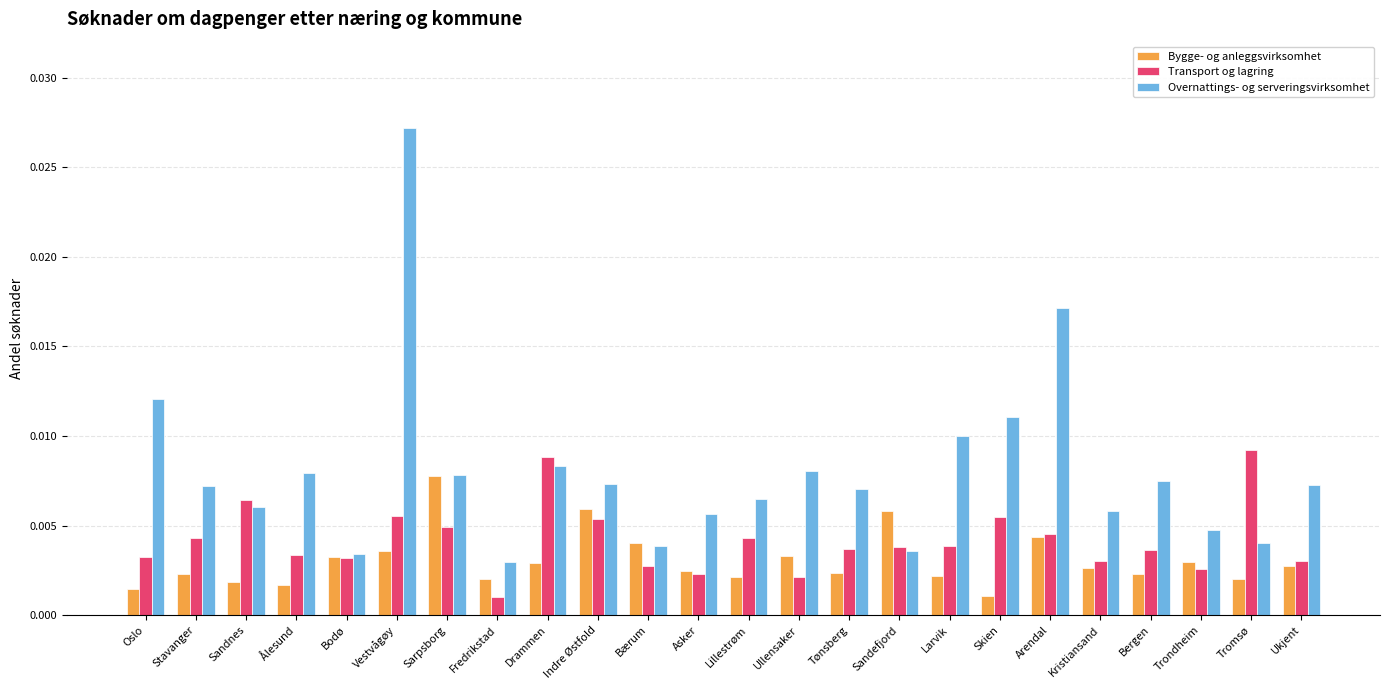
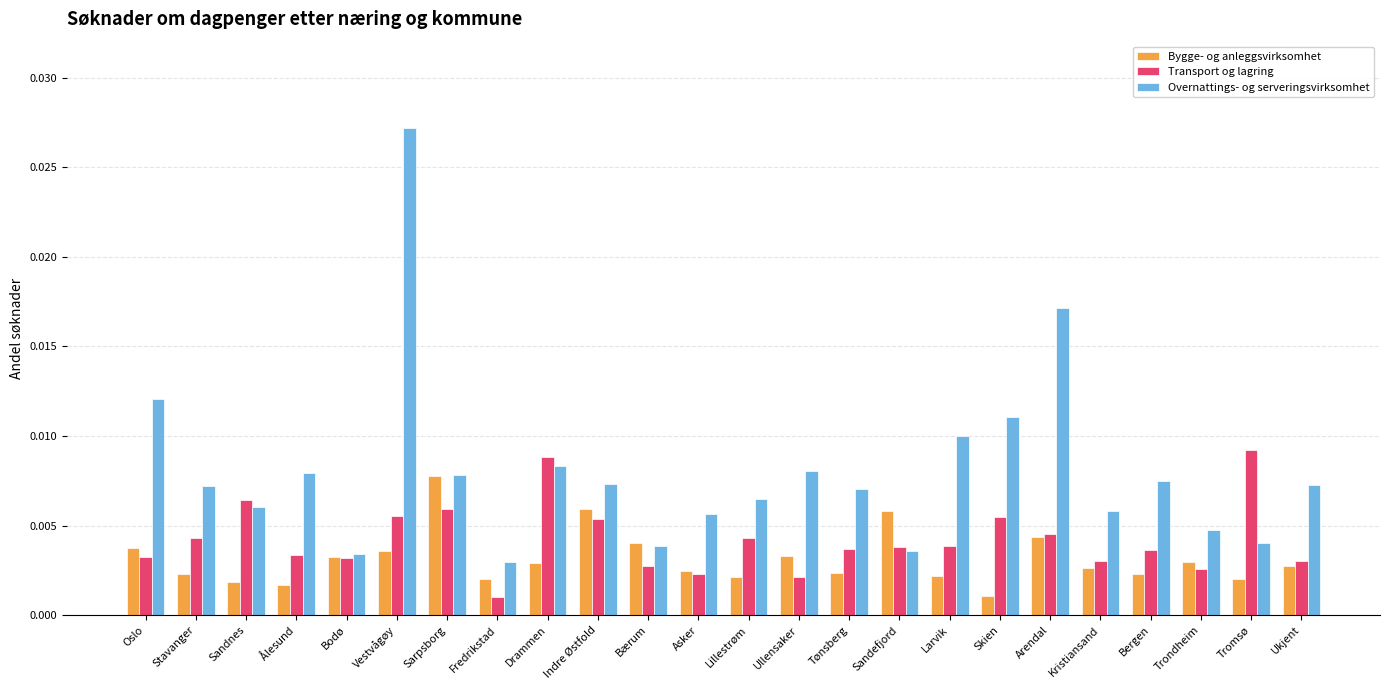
  {
    "Bygge- og anleggsvirksomhet": {
-     "Oslo": 0.0015,
+     "Oslo": 0.0038,
      "Stavanger": 0.0023,
      "Sandnes": 0.0018,
      "Ålesund": 0.0017,
      "Bodø": 0.0032,
      "Vestvågøy": 0.0036,
      "Sarpsborg": 0.0078,
      "Fredrikstad": 0.0020,
      "Drammen": 0.0029,
      "Indre Østfold": 0.0059,
      "Bærum": 0.0040,
      "Asker": 0.0025,
      "Lillestrøm": 0.0021,
      "Ullensaker": 0.0033,
      "Tønsberg": 0.0023,
      "Sandefjord": 0.0058,
      "Larvik": 0.0022,
      "Skien": 0.0011,
      "Arendal": 0.0044,
      "Kristiansand": 0.0026,
      "Bergen": 0.0023,
      "Trondheim": 0.0030,
      "Tromsø": 0.0020,
      "Ukjent": 0.0027
    },
    "Transport og lagring": {
      "Oslo": 0.0032,
      "Stavanger": 0.0043,
      "Sandnes": 0.0064,
      "Ålesund": 0.0034,
      "Bodø": 0.0032,
      "Vestvågøy": 0.0055,
-     "Sarpsborg": 0.0049,
+     "Sarpsborg": 0.0059,
      "Fredrikstad": 0.0010,
      "Drammen": 0.0088,
      "Indre Østfold": 0.0054,
      "Bærum": 0.0027,
      "Asker": 0.0023,
      "Lillestrøm": 0.0043,
      "Ullensaker": 0.0021,
      "Tønsberg": 0.0037,
      "Sandefjord": 0.0038,
      "Larvik": 0.0039,
      "Skien": 0.0055,
      "Arendal": 0.0045,
      "Kristiansand": 0.0030,
      "Bergen": 0.0037,
      "Trondheim": 0.0026,
      "Tromsø": 0.0092,
      "Ukjent": 0.0030
    },
    "Overnattings- og serveringsvirksomhet": {
      "Oslo": 0.0121,
      "Stavanger": 0.0072,
      "Sandnes": 0.0060,
      "Ålesund": 0.0079,
      "Bodø": 0.0034,
      "Vestvågøy": 0.0272,
      "Sarpsborg": 0.0078,
      "Fredrikstad": 0.0030,
      "Drammen": 0.0083,
      "Indre Østfold": 0.0073,
      "Bærum": 0.0039,
      "Asker": 0.0056,
      "Lillestrøm": 0.0065,
      "Ullensaker": 0.0080,
      "Tønsberg": 0.0070,
      "Sandefjord": 0.0036,
      "Larvik": 0.0100,
      "Skien": 0.0110,
      "Arendal": 0.0171,
      "Kristiansand": 0.0058,
      "Bergen": 0.0075,
      "Trondheim": 0.0047,
      "Tromsø": 0.0040,
      "Ukjent": 0.0073
    }
  }
